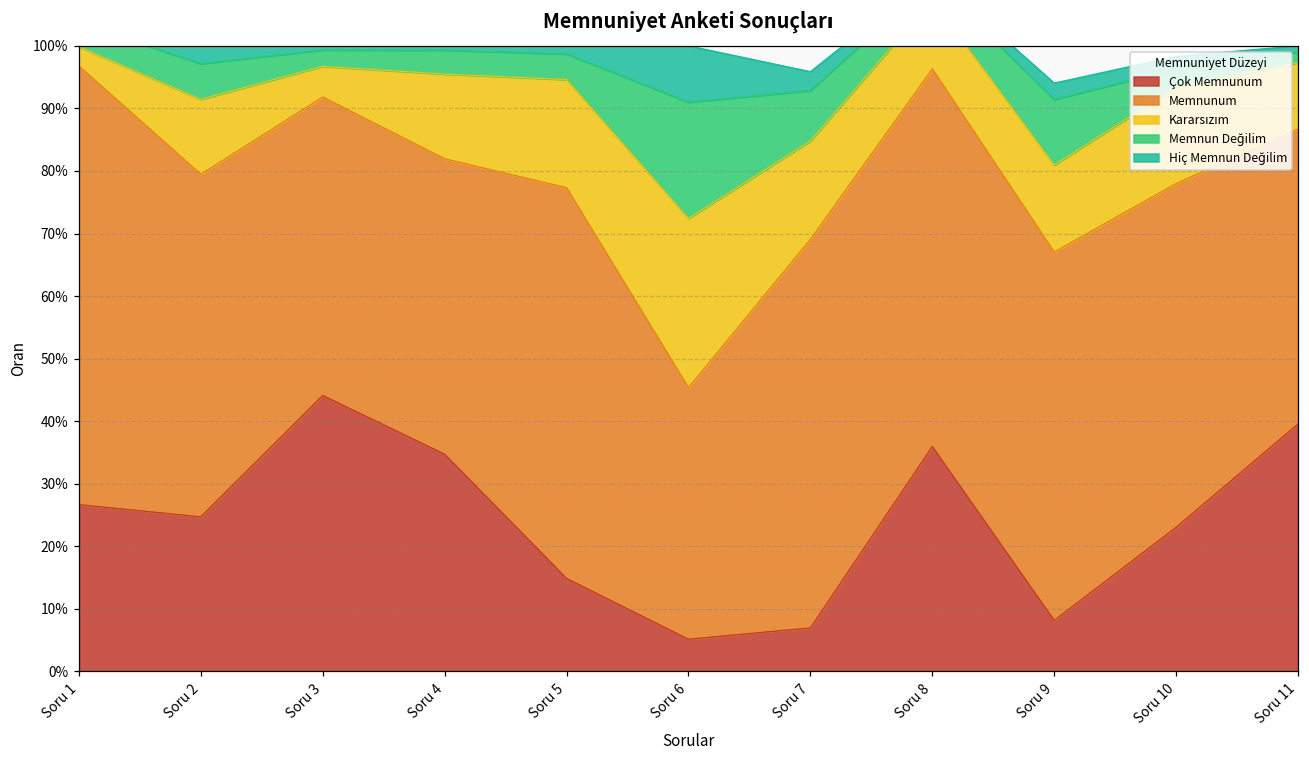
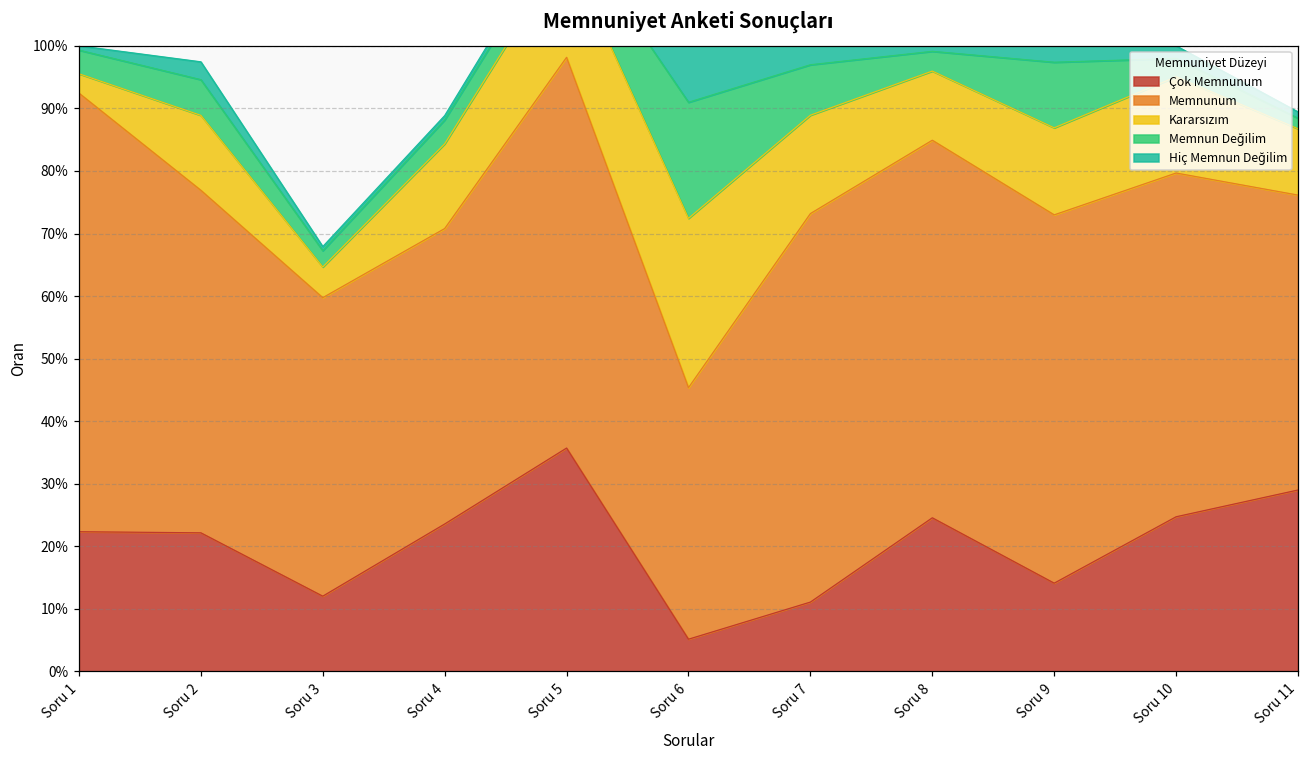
  {
    "Çok Memnunum": {
-     "Soru 1": "27%",
-     "Soru 2": "25%",
-     "Soru 3": "44%",
-     "Soru 4": "35%",
-     "Soru 5": "15%",
+     "Soru 1": "22%",
+     "Soru 2": "22%",
+     "Soru 3": "12%",
+     "Soru 4": "24%",
+     "Soru 5": "36%",
      "Soru 6": "5%",
-     "Soru 7": "7%",
-     "Soru 8": "36%",
-     "Soru 9": "8%",
-     "Soru 10": "23%",
-     "Soru 11": "40%"
+     "Soru 7": "11%",
+     "Soru 8": "25%",
+     "Soru 9": "14%",
+     "Soru 10": "25%",
+     "Soru 11": "29%"
    },
    "Memnunum": {
      "Soru 1": "70%",
      "Soru 2": "55%",
      "Soru 3": "48%",
      "Soru 4": "47%",
      "Soru 5": "62%",
      "Soru 6": "40%",
      "Soru 7": "62%",
      "Soru 8": "60%",
      "Soru 9": "59%",
      "Soru 10": "55%",
      "Soru 11": "47%"
    },
    "Kararsızım": {
      "Soru 1": "3%",
      "Soru 2": "12%",
      "Soru 3": "5%",
      "Soru 4": "14%",
      "Soru 6": "27%",
      "Soru 7": "16%",
      "Soru 9": "14%",
      "Soru 11": "11%"
    }
  }
